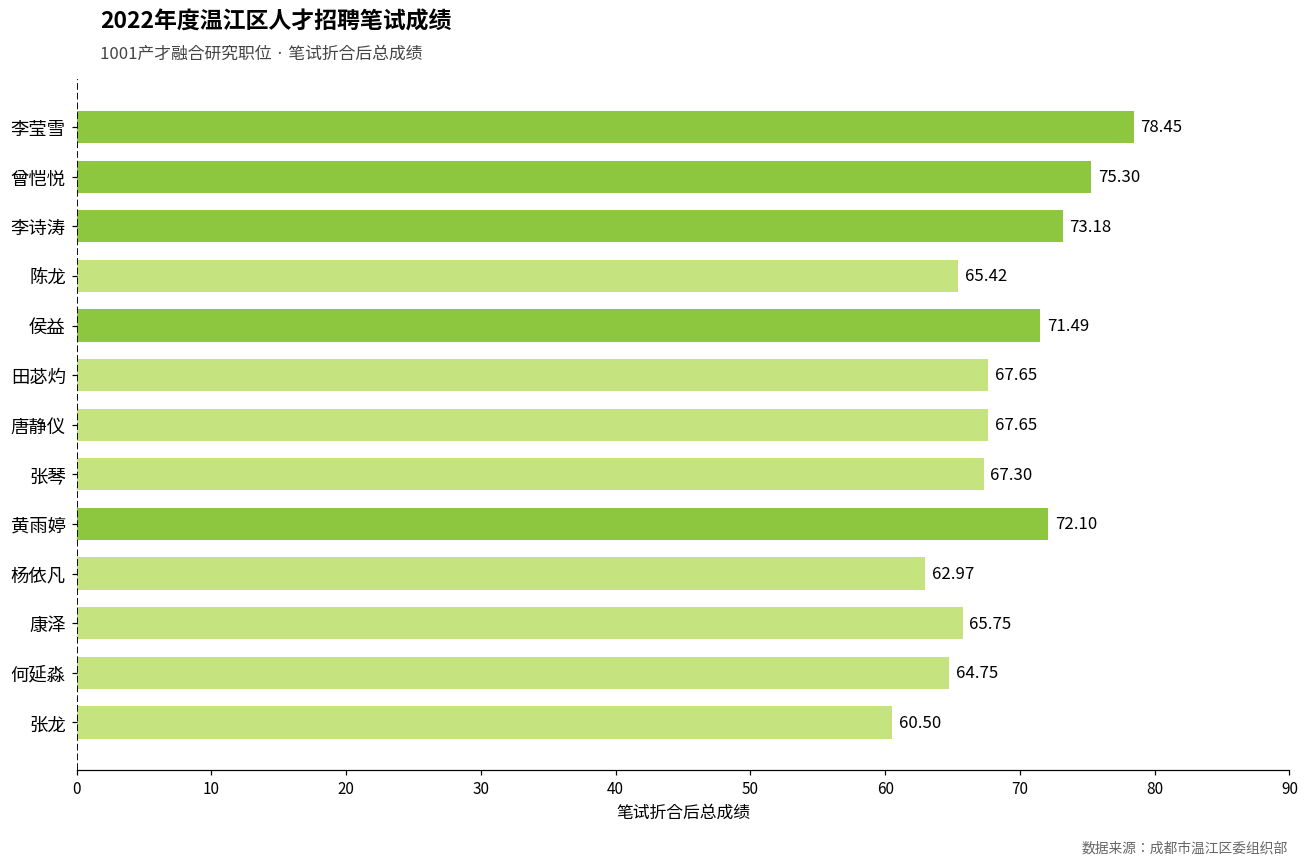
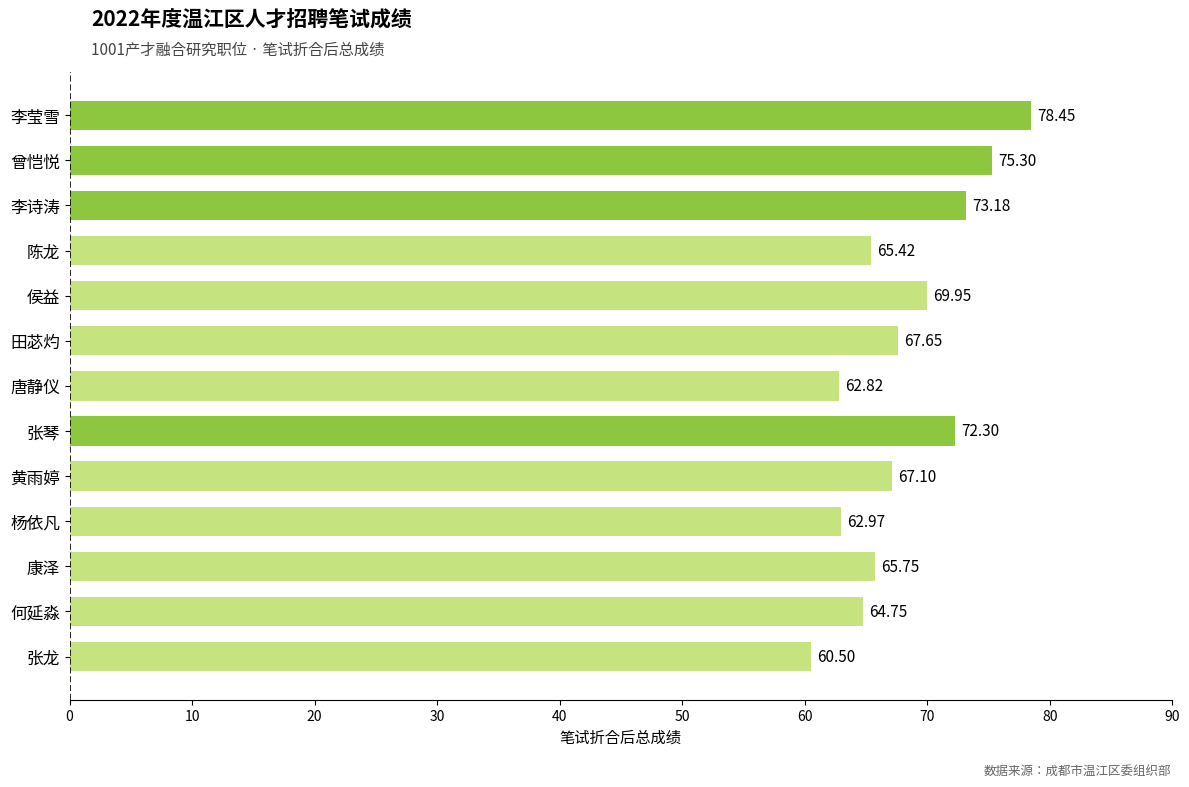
  {
    "李莹雪": 78.45,
    "曾恺悦": 75.30,
    "李诗涛": 73.18,
    "陈龙": 65.42,
-   "侯益": 71.49,
+   "侯益": 69.95,
    "田苾灼": 67.65,
-   "唐静仪": 67.65,
-   "张琴": 67.30,
-   "黄雨婷": 72.10,
+   "唐静仪": 62.82,
+   "张琴": 72.30,
+   "黄雨婷": 67.10,
    "杨依凡": 62.97,
    "康泽": 65.75,
    "何延淼": 64.75,
    "张龙": 60.50
  }
